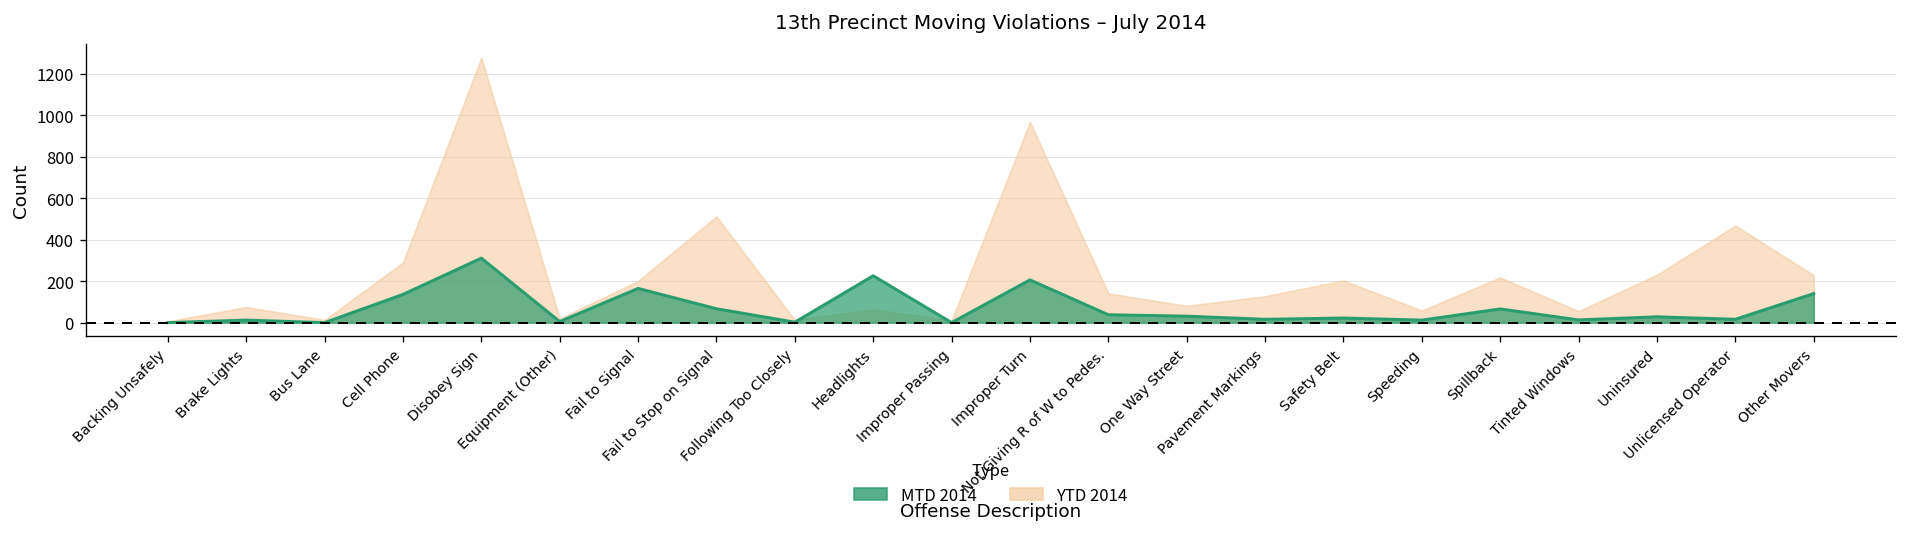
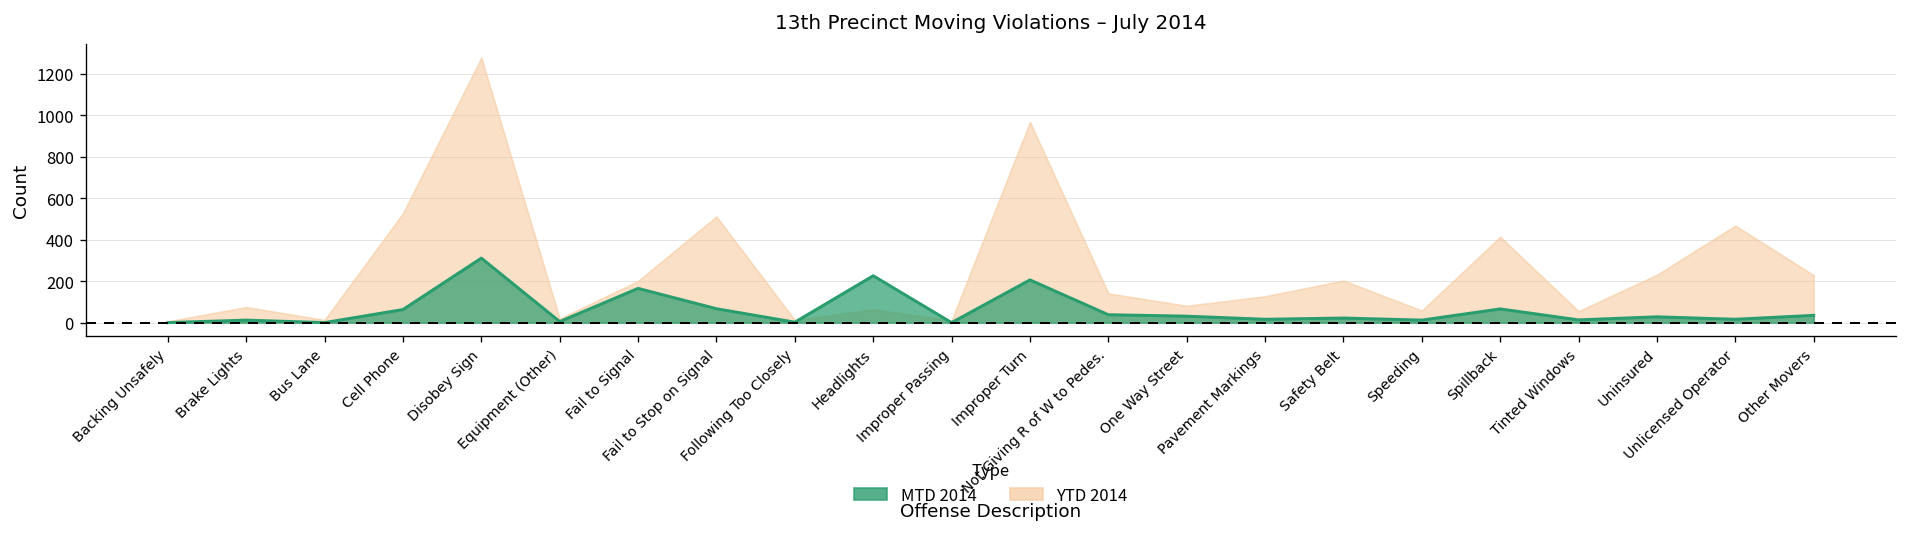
  {
    "MTD 2014": {
      "Brake Lights": 10,
-     "Cell Phone": 140,
+     "Cell Phone": 60,
      "Disobey Sign": 310,
      "Fail to Signal": 170,
      "Fail to Stop on Signal": 70,
      "Headlights": 230,
      "Improper Turn": 210,
      "Not Giving R of W to Pedes.": 40,
      "One Way Street": 30,
      "Pavement Markings": 20,
      "Safety Belt": 20,
      "Speeding": 10,
      "Spillback": 70,
      "Tinted Windows": 10,
      "Uninsured": 30,
      "Unlicensed Operator": 20,
-     "Other Movers": 140
+     "Other Movers": 40
    },
    "YTD 2014": {
      "Brake Lights": 80,
-     "Cell Phone": 290,
+     "Cell Phone": 530,
      "Disobey Sign": 1280,
      "Fail to Signal": 200,
      "Fail to Stop on Signal": 510,
      "Headlights": 60,
      "Improper Turn": 970,
      "Not Giving R of W to Pedes.": 140,
      "One Way Street": 80,
      "Pavement Markings": 130,
      "Safety Belt": 200,
      "Speeding": 60,
-     "Spillback": 220,
+     "Spillback": 410,
      "Tinted Windows": 60,
      "Uninsured": 230,
      "Unlicensed Operator": 470,
      "Other Movers": 230
    }
  }
